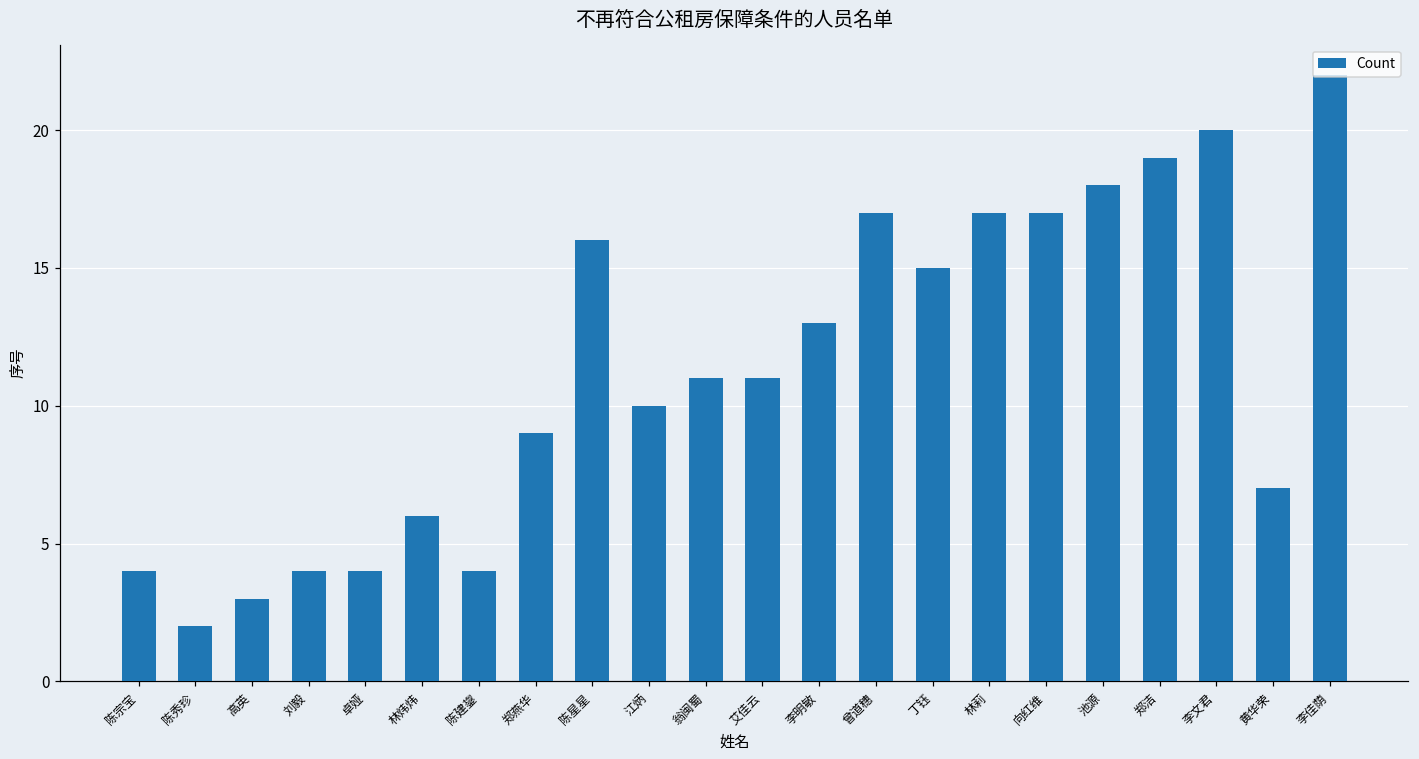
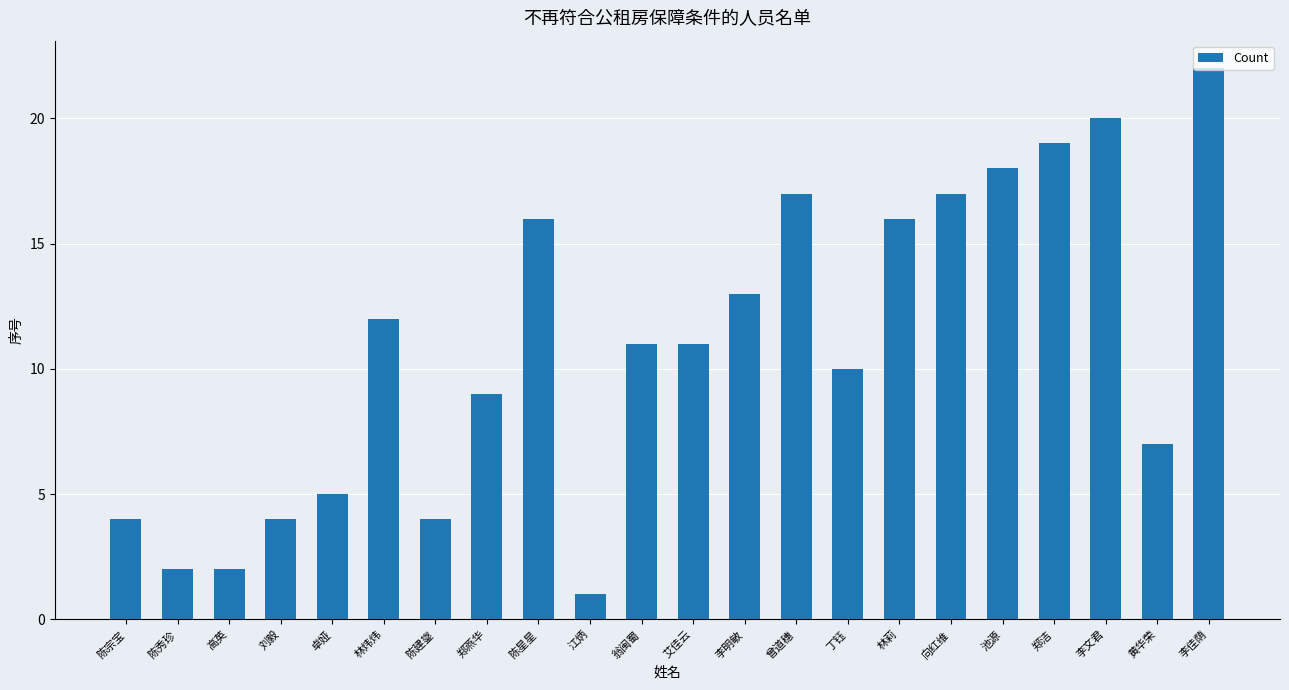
  {
    "陈宗宝": 4,
    "陈秀珍": 2,
-   "高英": 3,
+   "高英": 2,
    "刘毅": 4,
-   "卓娅": 4,
-   "林炜炜": 6,
+   "卓娅": 5,
+   "林炜炜": 12,
    "陈建鋆": 4,
    "郑燕华": 9,
    "陈星星": 16,
-   "江炳": 10,
+   "江炳": 1,
    "翁闽蜀": 11,
    "艾佳云": 11,
    "李明敏": 13,
    "曾道穗": 17,
-   "丁钰": 15,
-   "林莉": 17,
+   "丁钰": 10,
+   "林莉": 16,
    "向红维": 17,
    "池源": 18,
    "郑洁": 19,
    "李文君": 20,
    "黄华荣": 7
  }
